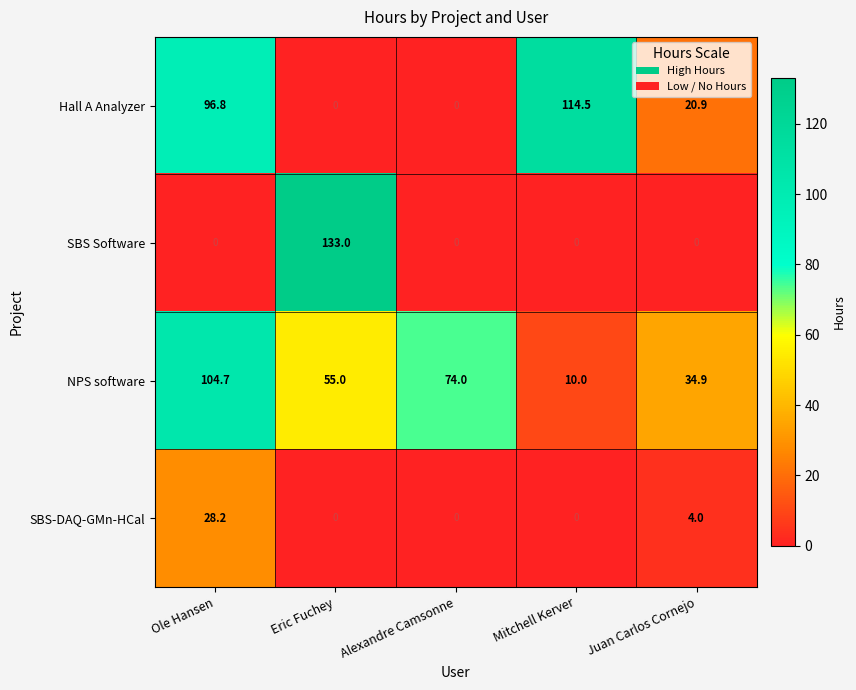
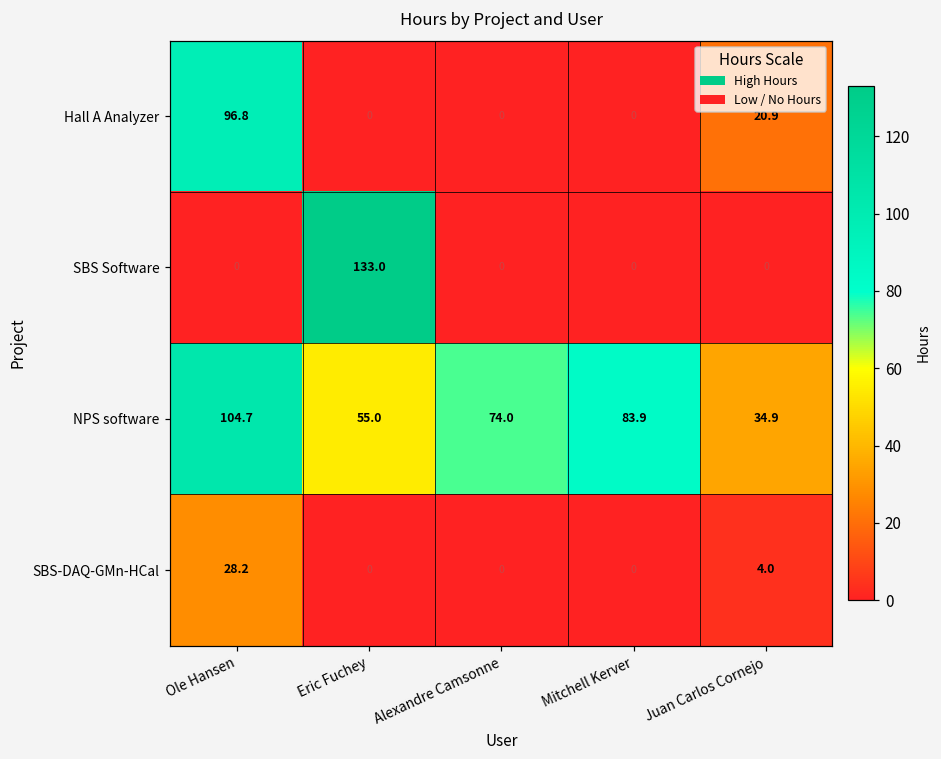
  {
    "Hall A Analyzer": {
      "Ole Hansen": 96.8,
      "Eric Fuchey": 0,
      "Alexandre Camsonne": 0,
-     "Mitchell Kerver": 114.5,
+     "Mitchell Kerver": 0,
      "Juan Carlos Cornejo": 20.9
    },
    "SBS Software": {
      "Ole Hansen": 0,
      "Eric Fuchey": 133.0,
      "Alexandre Camsonne": 0,
      "Mitchell Kerver": 0,
      "Juan Carlos Cornejo": 0
    },
    "NPS software": {
      "Ole Hansen": 104.7,
      "Eric Fuchey": 55.0,
      "Alexandre Camsonne": 74.0,
-     "Mitchell Kerver": 10.0,
+     "Mitchell Kerver": 83.9,
      "Juan Carlos Cornejo": 34.9
    },
    "SBS-DAQ-GMn-HCal": {
      "Ole Hansen": 28.2,
      "Eric Fuchey": 0,
      "Alexandre Camsonne": 0,
      "Mitchell Kerver": 0,
      "Juan Carlos Cornejo": 4.0
    }
  }
